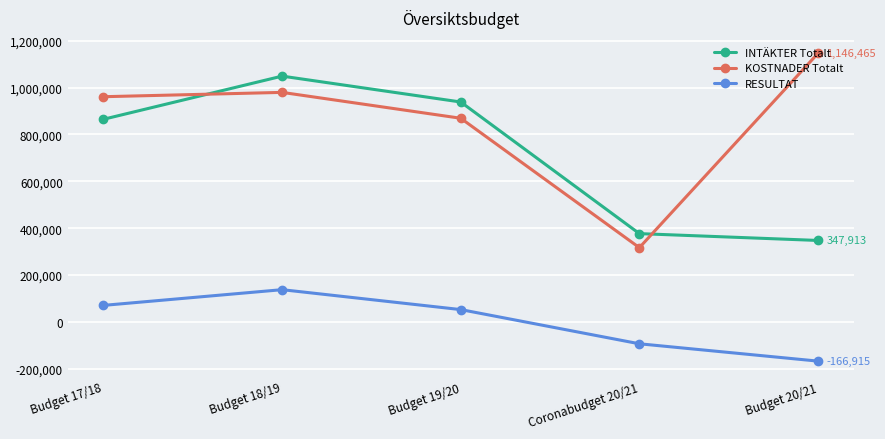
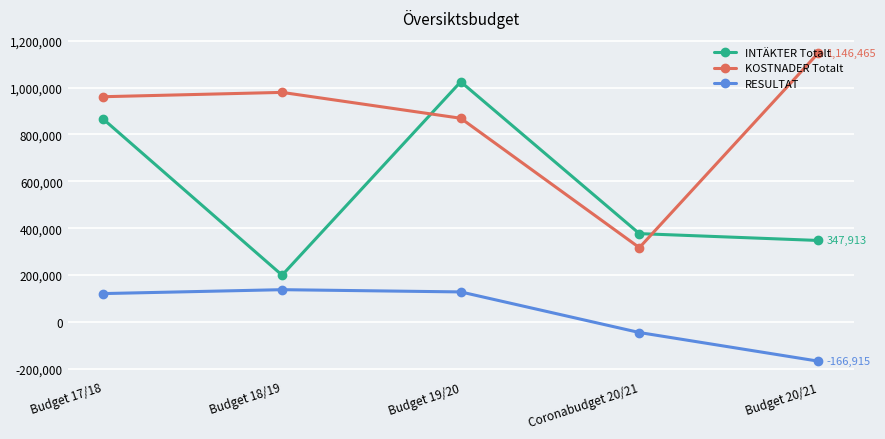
  {
    "INTÄKTER Totalt": {
      "Budget 17/18": "860,000",
-     "Budget 18/19": "1,050,000",
-     "Budget 19/20": "940,000",
+     "Budget 18/19": "200,000",
+     "Budget 19/20": "1,030,000",
      "Coronabudget 20/21": "380,000"
    },
    "KOSTNADER Totalt": {
      "Budget 20/21": "1,146,465"
    },
    "RESULTAT": {
-     "Budget 17/18": "70,000",
+     "Budget 17/18": "120,000",
      "Budget 18/19": "140,000",
-     "Budget 19/20": "50,000",
-     "Coronabudget 20/21": "-90,000"
+     "Budget 19/20": "130,000",
+     "Coronabudget 20/21": "-40,000"
    }
  }
